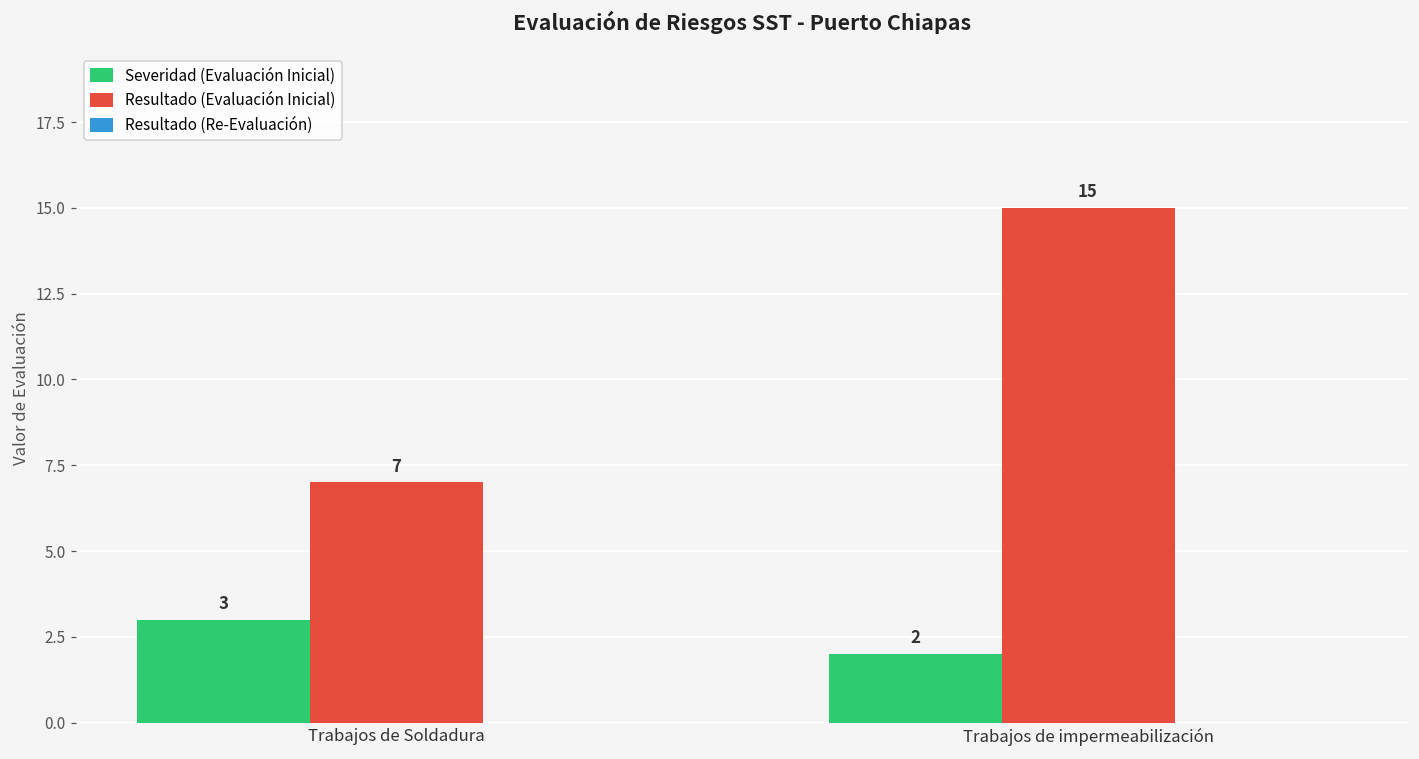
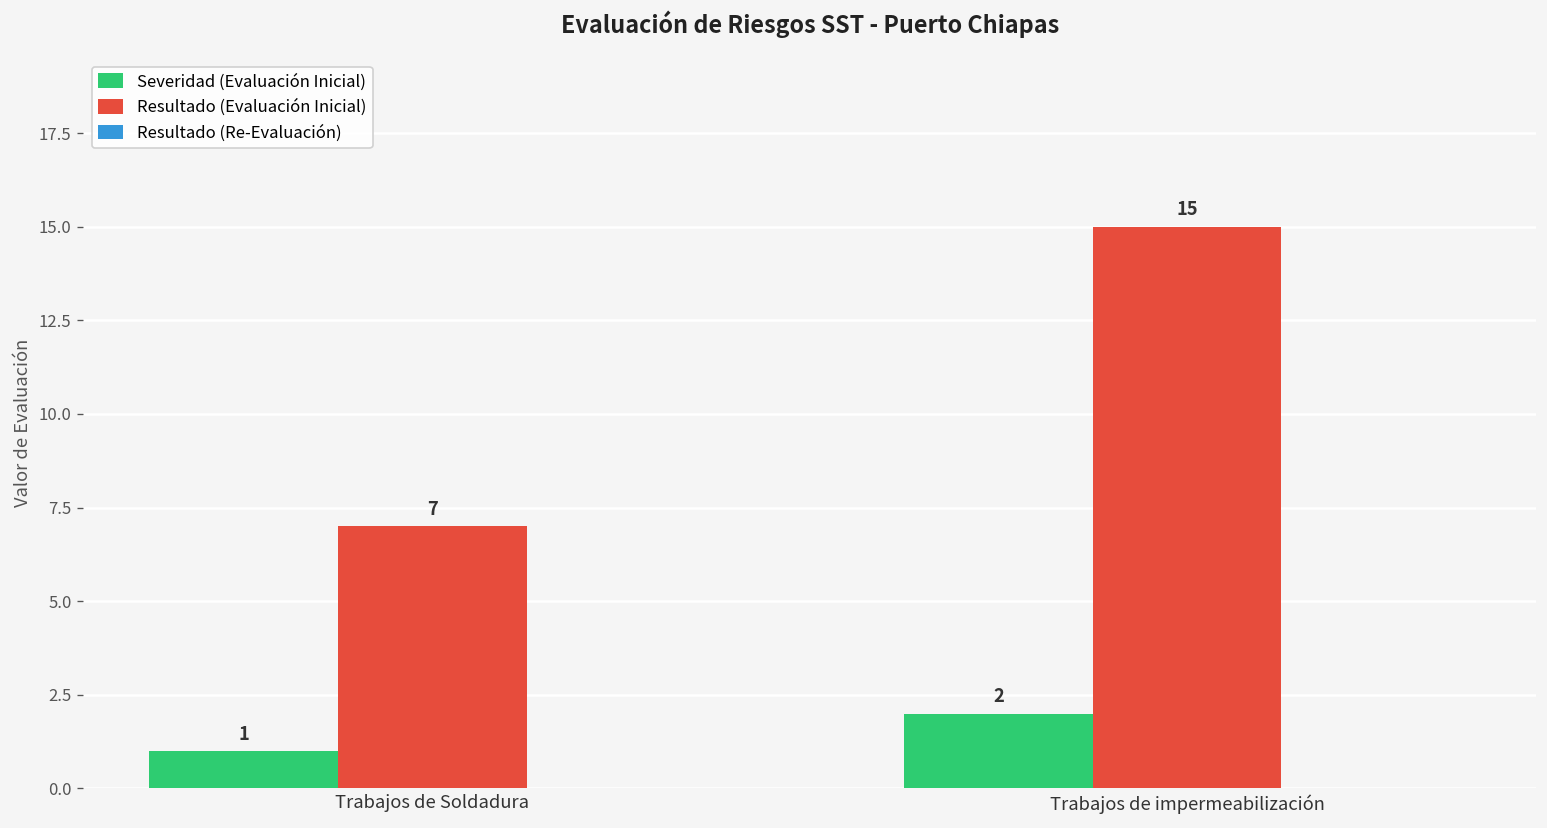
  {
    "Severidad (Evaluación Inicial)": {
-     "Trabajos de Soldadura": 3,
+     "Trabajos de Soldadura": 1,
      "Trabajos de impermeabilización": 2
    },
    "Resultado (Evaluación Inicial)": {
      "Trabajos de Soldadura": 7,
      "Trabajos de impermeabilización": 15
    },
    "Resultado (Re-Evaluación)": {
      "Trabajos de Soldadura": 0.0,
      "Trabajos de impermeabilización": 0.0
    }
  }
